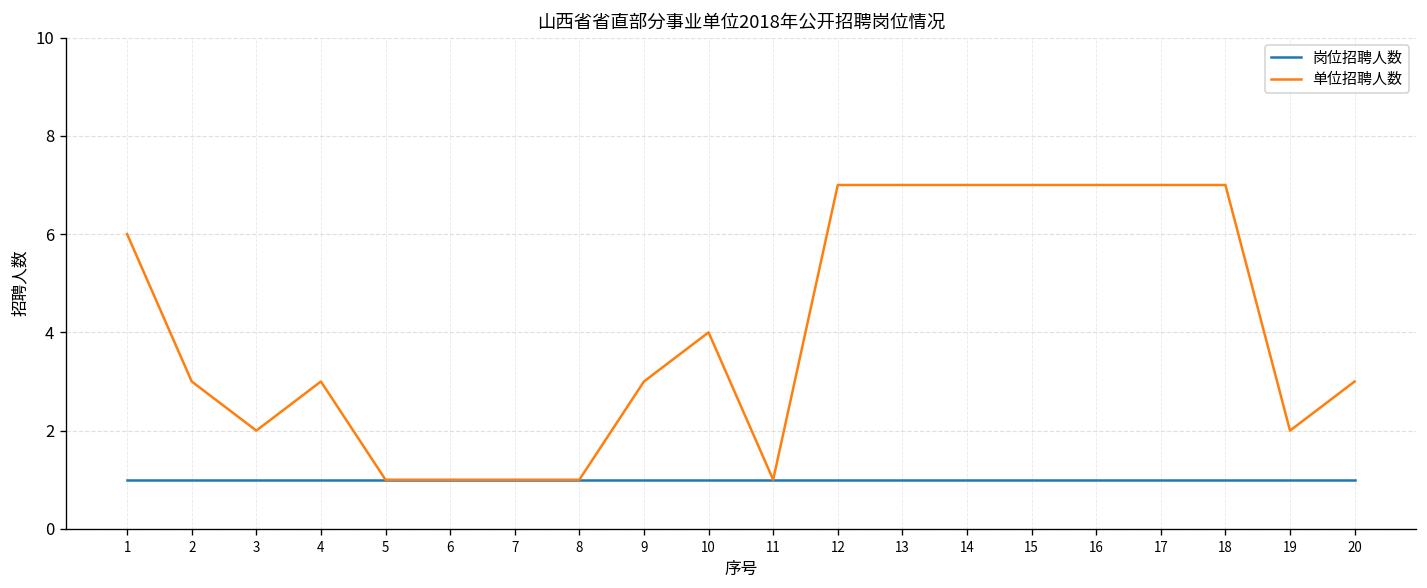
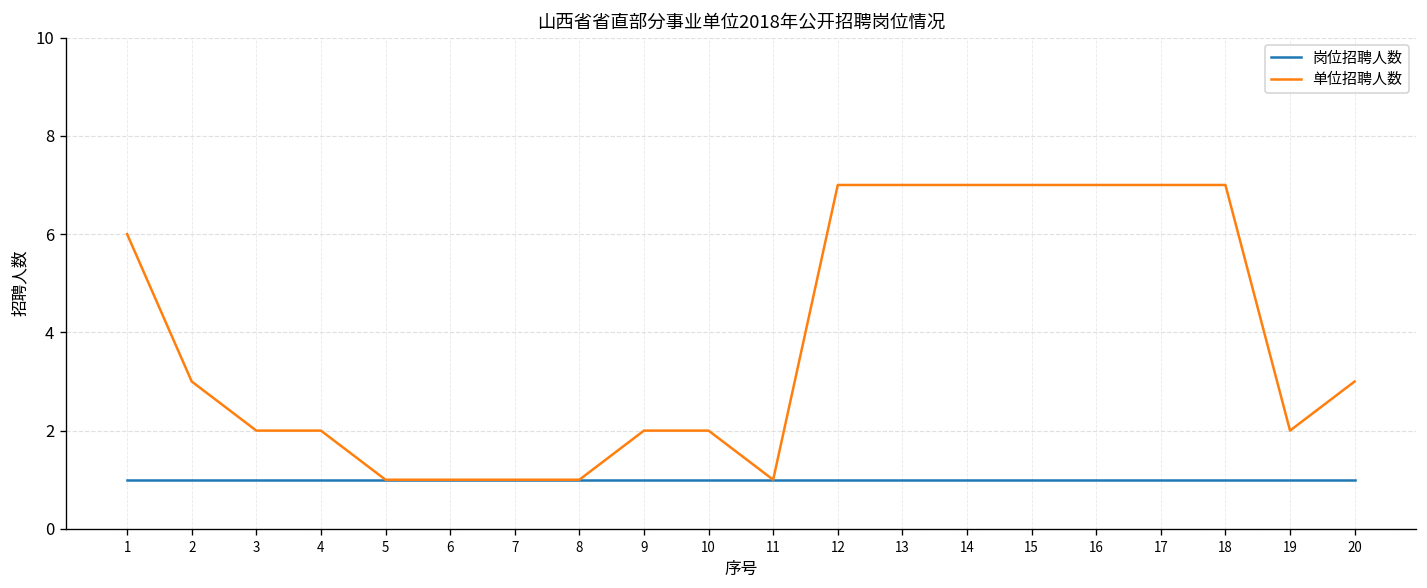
  {
    "岗位招聘人数": {
      "1": 1,
      "2": 1,
      "3": 1,
      "4": 1,
      "9": 1,
      "10": 1,
      "12": 1,
      "13": 1,
      "14": 1,
      "15": 1,
      "16": 1,
      "17": 1,
      "18": 1,
      "19": 1,
      "20": 1
    },
    "单位招聘人数": {
      "1": 6,
      "2": 3,
      "3": 2,
-     "4": 3,
-     "9": 3,
-     "10": 4,
+     "4": 2,
+     "9": 2,
+     "10": 2,
      "12": 7,
      "13": 7,
      "14": 7,
      "15": 7,
      "16": 7,
      "17": 7,
      "18": 7,
      "19": 2,
      "20": 3
    }
  }
